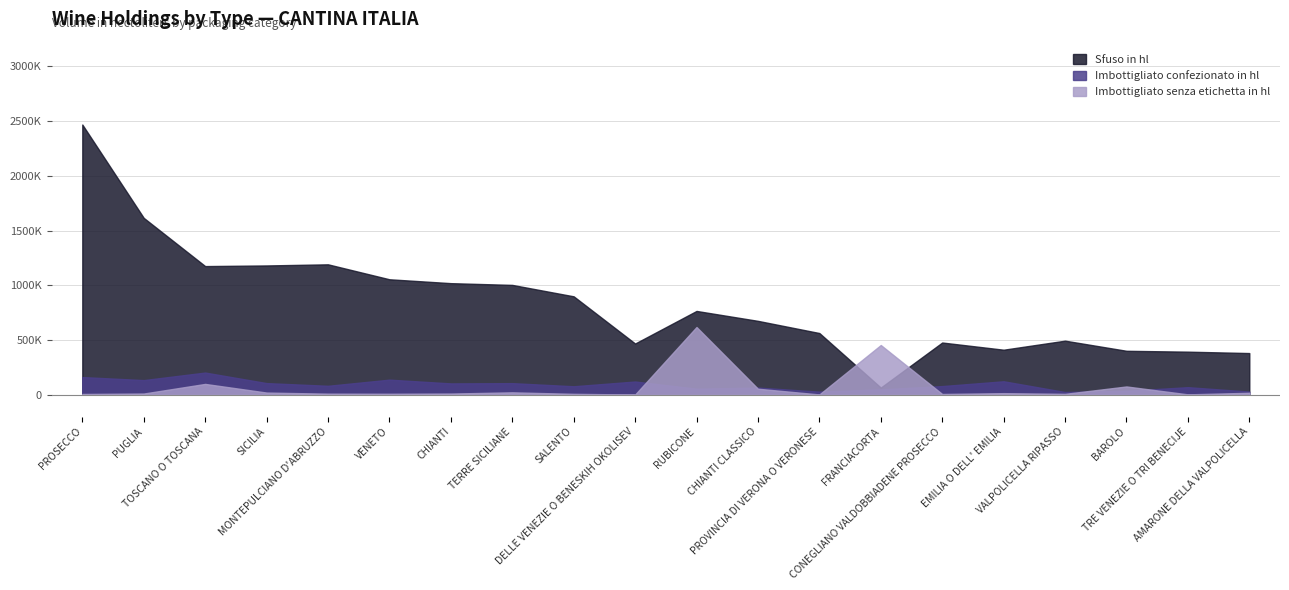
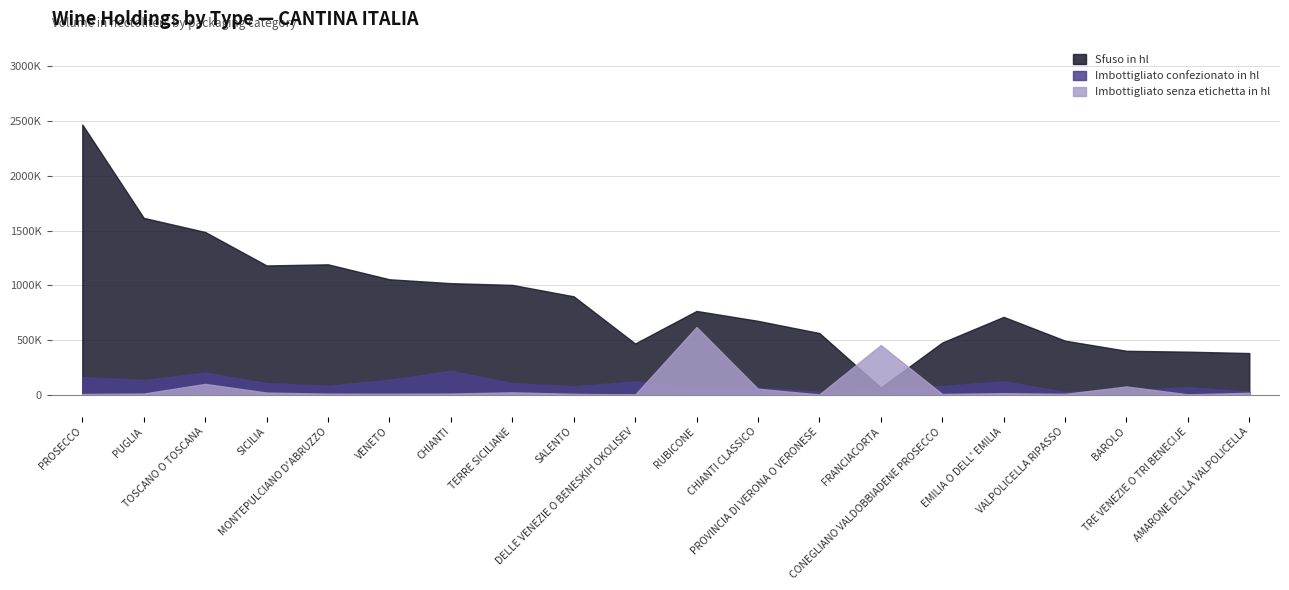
  {
    "Sfuso in hl": {
      "PROSECCO": 2470000,
      "PUGLIA": 1620000,
-     "TOSCANO O TOSCANA": 1180000,
+     "TOSCANO O TOSCANA": 1490000,
      "SICILIA": 1180000,
      "MONTEPULCIANO D'ABRUZZO": 1190000,
      "VENETO": 1050000,
      "CHIANTI": 1020000,
      "TERRE SICILIANE": 1000000,
      "SALENTO": 900000,
      "DELLE VENEZIE O BENESKIH OKOLISEV": 470000,
      "RUBICONE": 770000,
      "CHIANTI CLASSICO": 680000,
      "PROVINCIA DI VERONA O VERONESE": 560000,
      "CONEGLIANO VALDOBBIADENE PROSECCO": 480000,
-     "EMILIA O DELL' EMILIA": 410000,
+     "EMILIA O DELL' EMILIA": 710000,
      "VALPOLICELLA RIPASSO": 490000,
      "BAROLO": 400000,
      "TRE VENEZIE O TRI BENECIJE": 390000,
      "AMARONE DELLA VALPOLICELLA": 380000
    },
    "Imbottigliato confezionato in hl": {
      "PROSECCO": 160000,
      "PUGLIA": 130000,
      "TOSCANO O TOSCANA": 200000,
      "SICILIA": 110000,
      "MONTEPULCIANO D'ABRUZZO": 80000,
      "VENETO": 140000,
-     "CHIANTI": 100000,
+     "CHIANTI": 220000,
      "TERRE SICILIANE": 110000,
      "SALENTO": 80000,
      "DELLE VENEZIE O BENESKIH OKOLISEV": 120000,
      "RUBICONE": 60000,
      "PROVINCIA DI VERONA O VERONESE": 30000,
      "CONEGLIANO VALDOBBIADENE PROSECCO": 80000,
      "EMILIA O DELL' EMILIA": 120000,
      "BAROLO": 40000,
      "TRE VENEZIE O TRI BENECIJE": 70000
    },
    "Imbottigliato senza etichetta in hl": {
      "TOSCANO O TOSCANA": 100000,
      "RUBICONE": 620000,
      "FRANCIACORTA": 450000,
      "BAROLO": 80000
    }
  }
